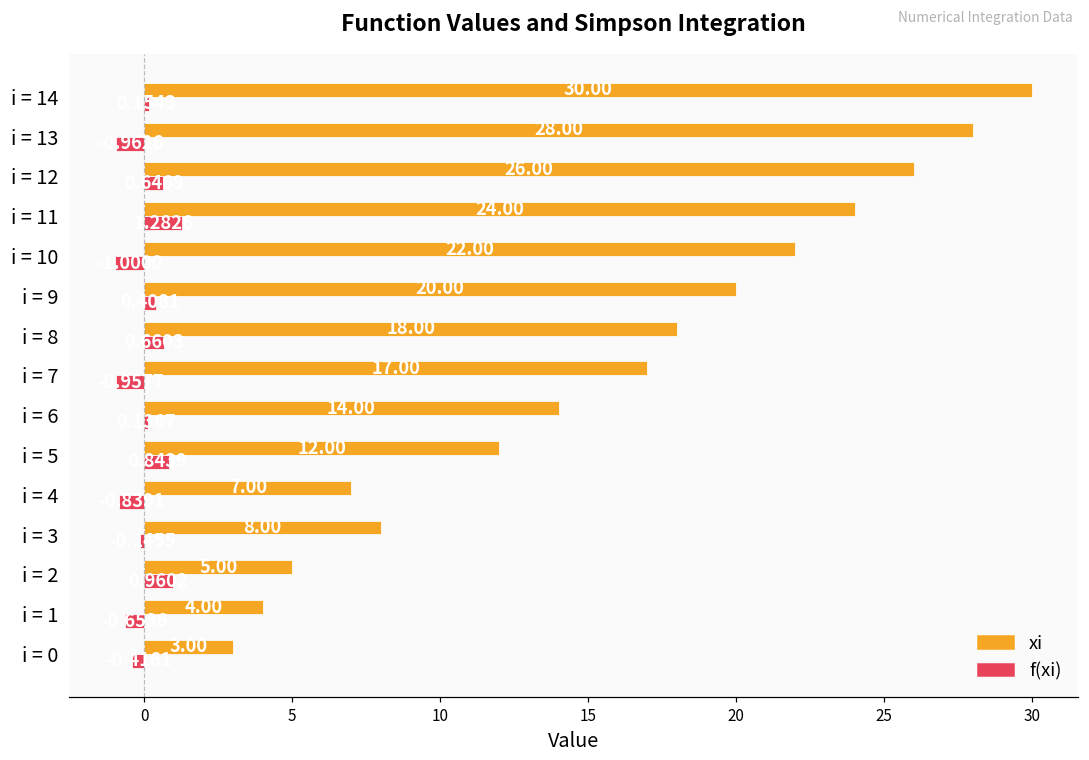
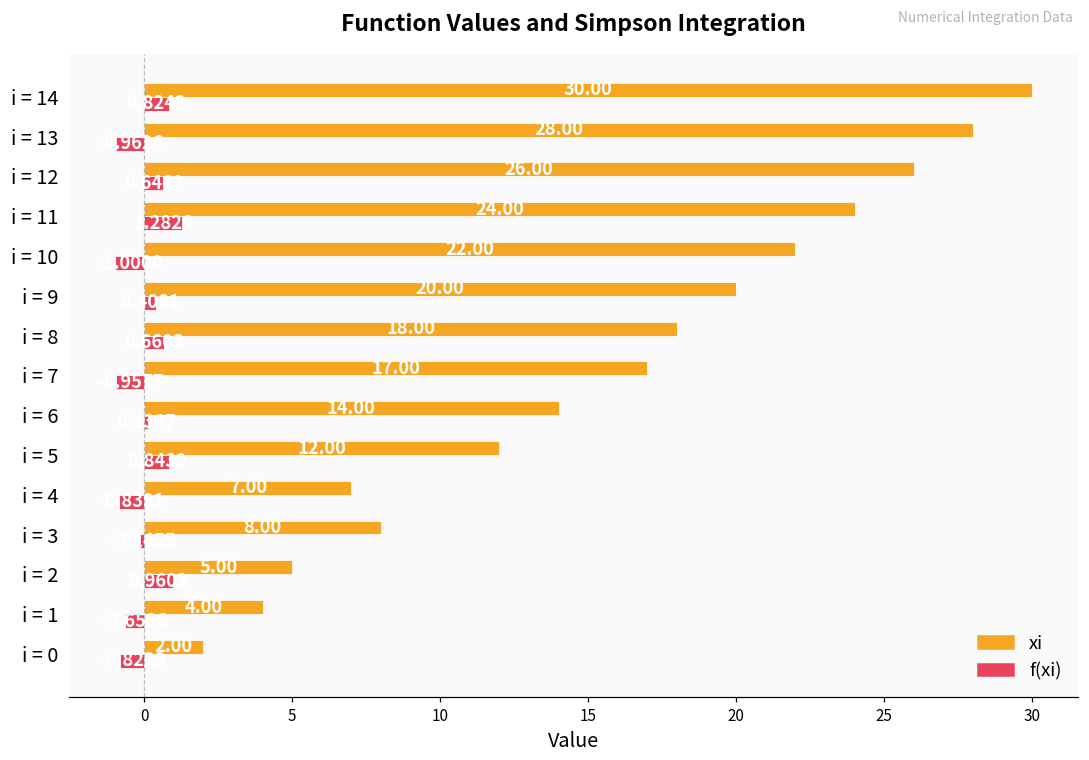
  {
    "xi": {
      "i = 13": 28,
      "i = 12": 26,
      "i = 9": 20,
      "i = 7": 17,
      "i = 6": 14,
      "i = 1": 4,
-     "i = 0": 3
+     "i = 0": 2
    },
    "f(xi)": {
-     "i = 14": 0.2,
+     "i = 14": 0.8,
      "i = 13": -1.0,
      "i = 12": 0.6,
      "i = 11": 1.3,
      "i = 10": -1.0,
      "i = 9": 0.4,
      "i = 8": 0.7,
      "i = 7": -1.0,
      "i = 6": 0.1,
      "i = 5": 0.8,
      "i = 4": -0.8,
      "i = 3": -0.1,
      "i = 2": 1.0,
      "i = 1": -0.7,
-     "i = 0": -0.4
+     "i = 0": -0.8
    }
  }
